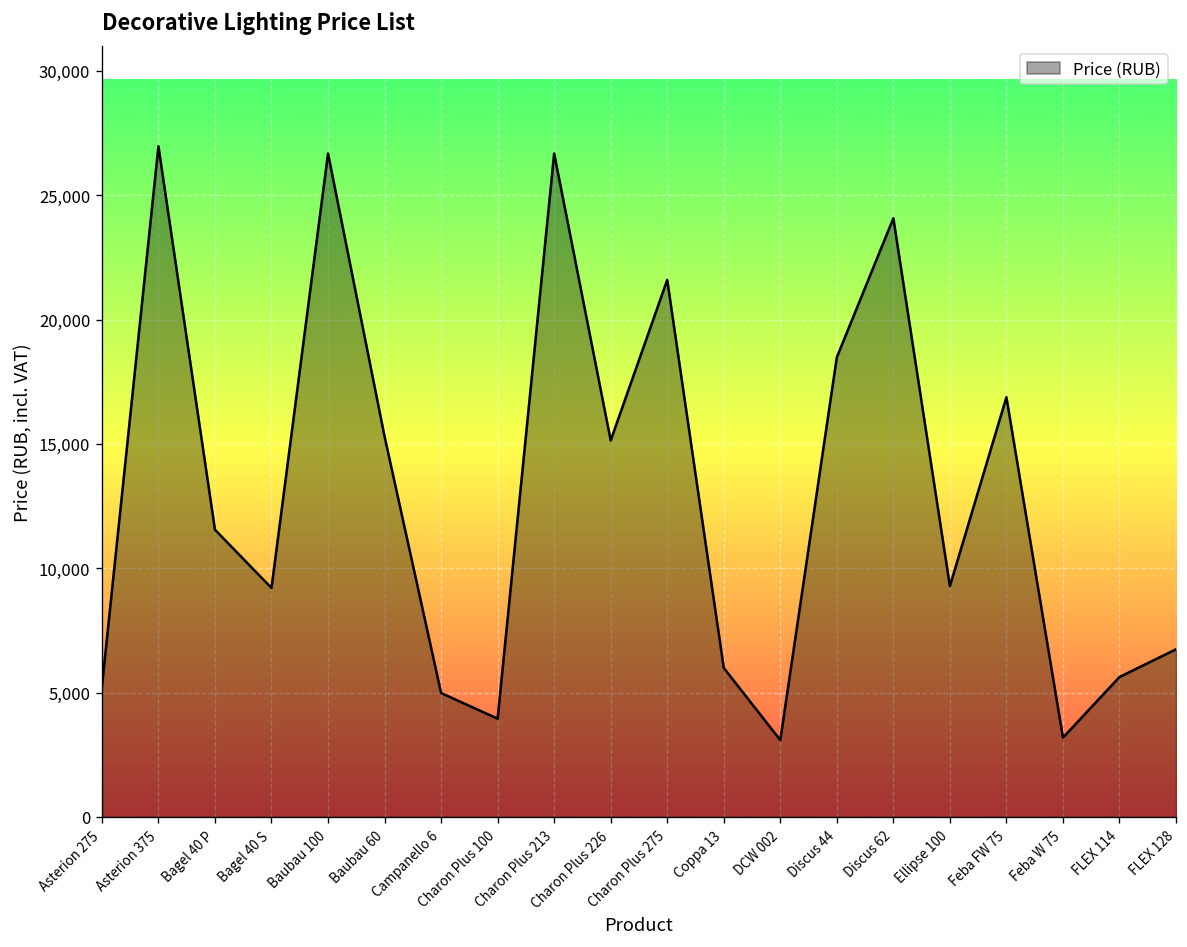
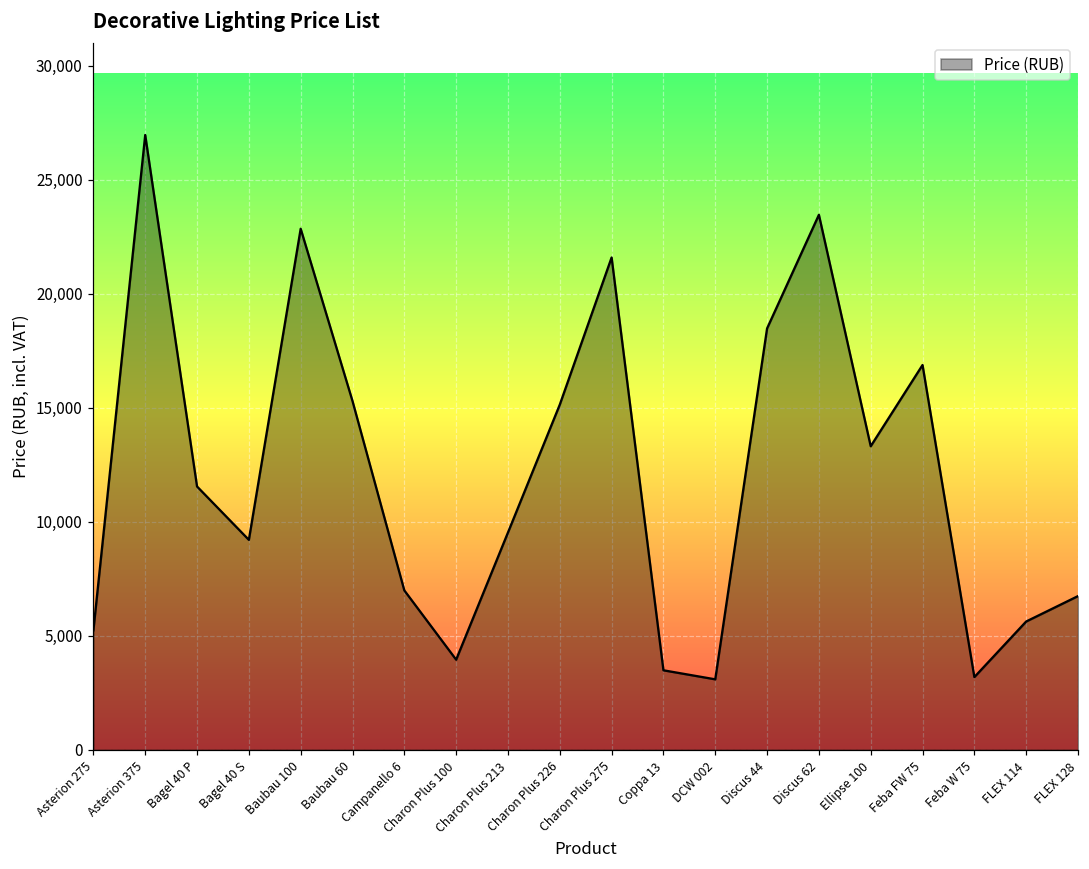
  {
    "Asterion 275": "5,200",
    "Asterion 375": "27,000",
    "Bagel 40 P": "11,500",
    "Bagel 40 S": "9,200",
-   "Baubau 100": "26,700",
+   "Baubau 100": "22,900",
    "Baubau 60": "15,300",
-   "Campanello 6": "5,000",
+   "Campanello 6": "7,000",
    "Charon Plus 100": "4,000",
-   "Charon Plus 213": "26,700",
+   "Charon Plus 213": "9,500",
    "Charon Plus 226": "15,100",
    "Charon Plus 275": "21,600",
-   "Coppa 13": "6,000",
+   "Coppa 13": "3,500",
    "DCW 002": "3,100",
    "Discus 44": "18,500",
-   "Discus 62": "24,100",
-   "Ellipse 100": "9,300",
+   "Discus 62": "23,500",
+   "Ellipse 100": "13,300",
    "Feba FW 75": "16,900",
    "Feba W 75": "3,200",
    "FLEX 114": "5,600",
    "FLEX 128": "6,700"
  }
